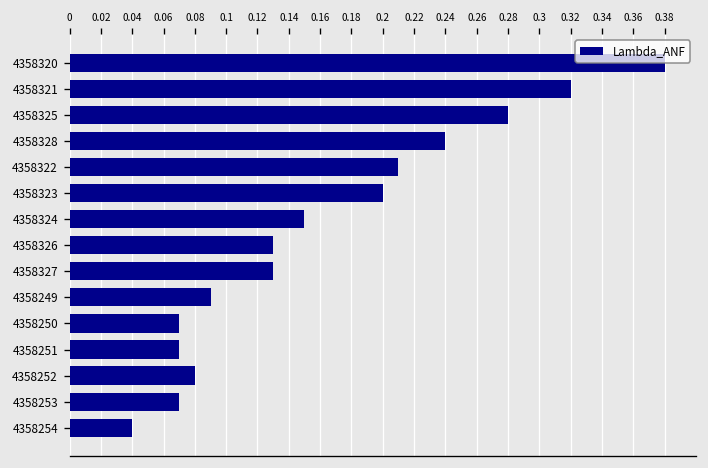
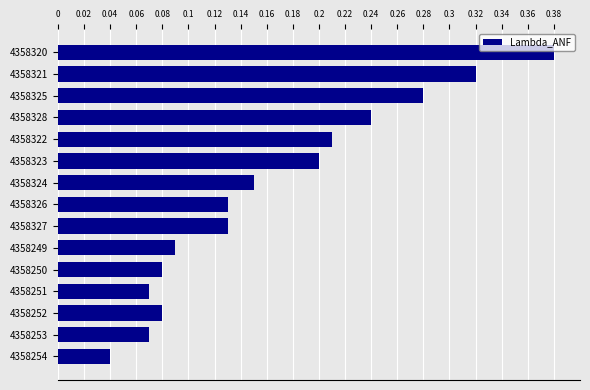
  {
    "4358320": 0.38,
    "4358321": 0.32,
    "4358325": 0.28,
    "4358328": 0.24,
    "4358322": 0.21,
    "4358323": 0.20,
    "4358324": 0.15,
    "4358326": 0.13,
    "4358327": 0.13,
    "4358249": 0.09,
-   "4358250": 0.07,
+   "4358250": 0.08,
    "4358251": 0.07,
    "4358252": 0.08,
    "4358253": 0.07,
    "4358254": 0.04
  }
